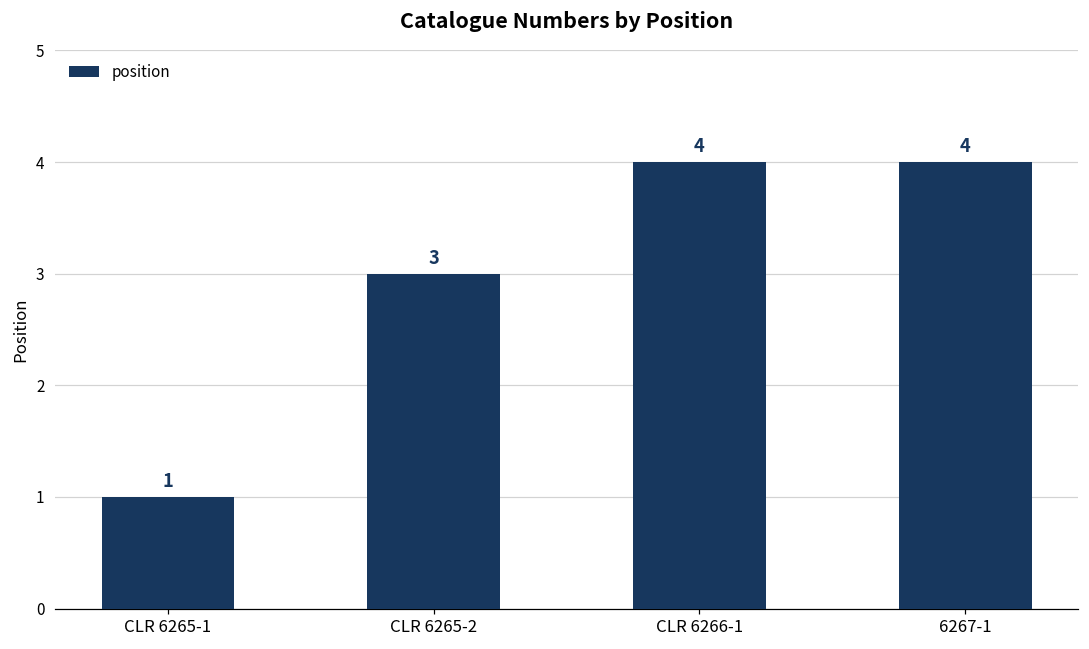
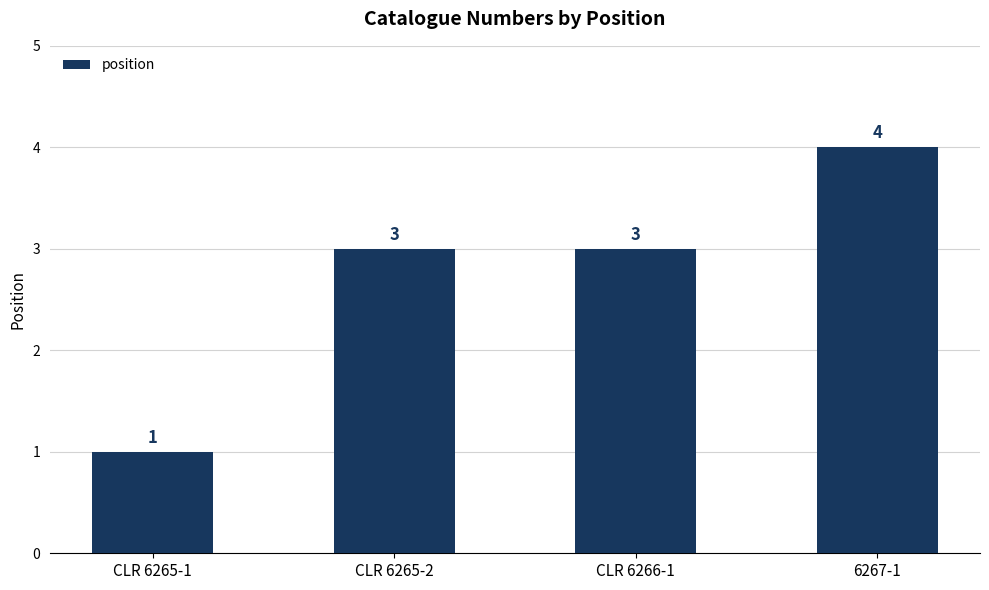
  {
    "CLR 6265-1": 1,
    "CLR 6265-2": 3,
-   "CLR 6266-1": 4,
+   "CLR 6266-1": 3,
    "6267-1": 4
  }
